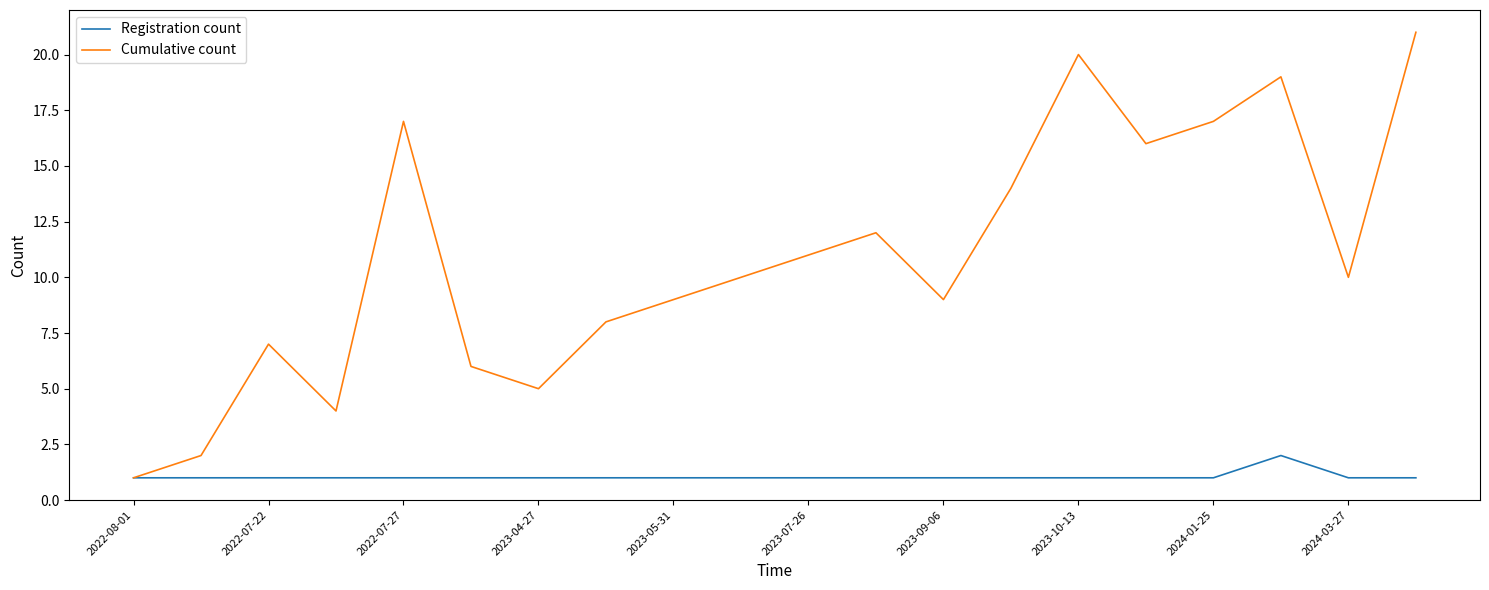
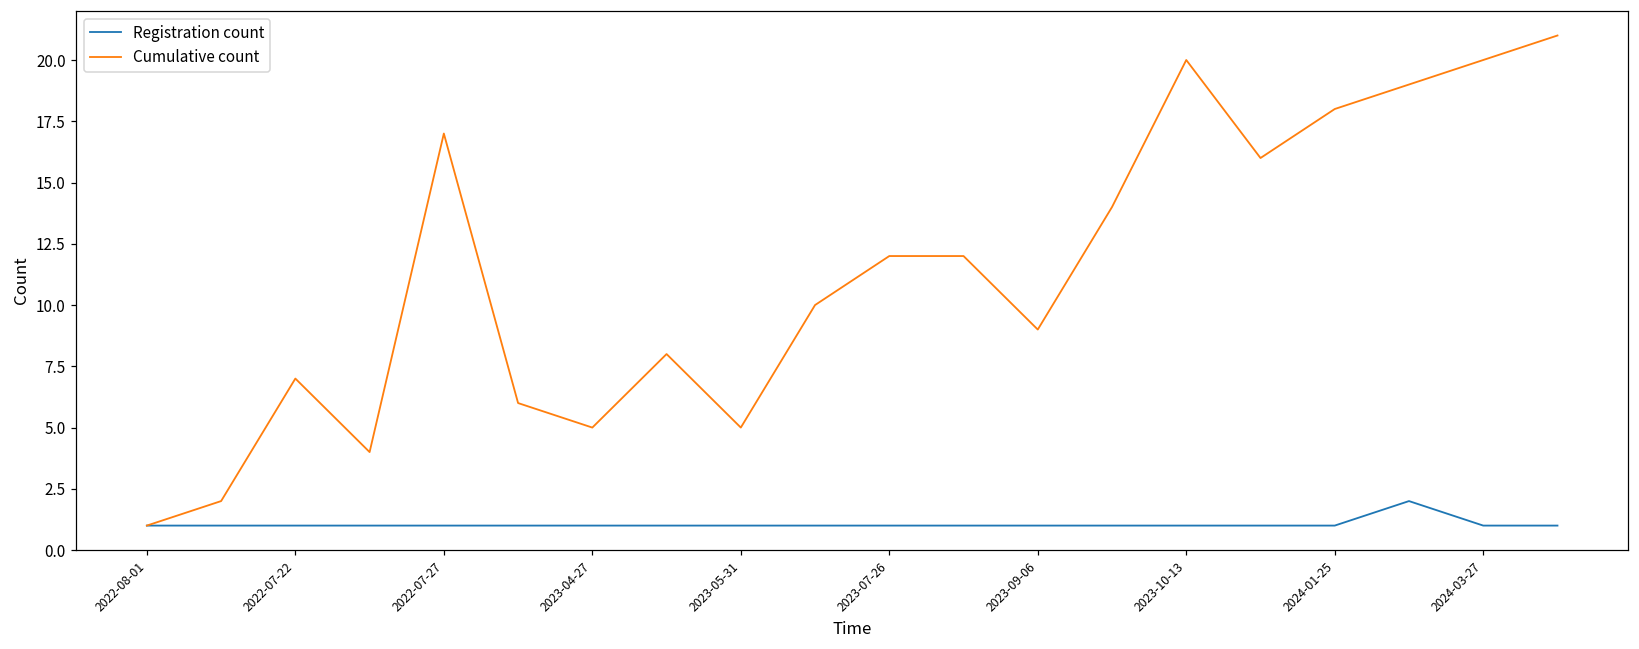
  {
    "Registration count": {
      "2022-07-22": 1,
      "2022-07-27": 1,
      "2023-04-27": 1,
      "2023-05-31": 1,
      "2023-07-26": 1,
      "2023-09-06": 1,
      "2023-10-13": 1,
      "2024-01-25": 1,
      "2024-03-27": 1
    },
    "Cumulative count": {
      "2022-07-22": 7,
      "2022-07-27": 17,
      "2023-04-27": 5,
-     "2023-05-31": 9,
-     "2023-07-26": 11,
+     "2023-05-31": 5,
+     "2023-07-26": 12,
      "2023-09-06": 9,
      "2023-10-13": 20,
-     "2024-01-25": 17,
-     "2024-03-27": 10
+     "2024-01-25": 18,
+     "2024-03-27": 20
    }
  }
